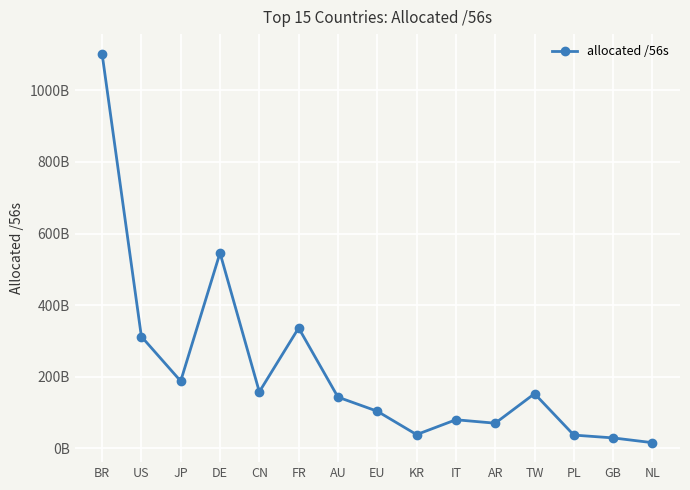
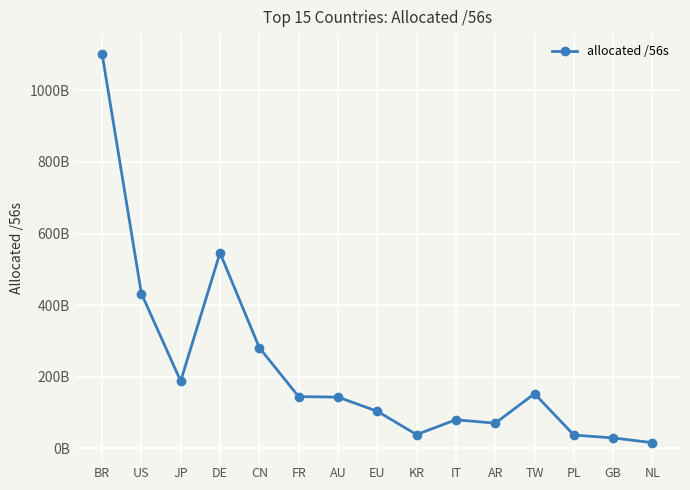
  {
    "BR": 1100000000000,
-   "US": 310000000000,
+   "US": 430000000000,
    "JP": 190000000000,
    "DE": 550000000000,
-   "CN": 160000000000,
-   "FR": 340000000000,
+   "CN": 280000000000,
+   "FR": 140000000000,
    "AU": 140000000000,
    "EU": 100000000000,
    "KR": 40000000000,
    "IT": 80000000000,
    "AR": 70000000000,
    "TW": 150000000000,
    "PL": 40000000000,
    "GB": 30000000000,
    "NL": 20000000000
  }
